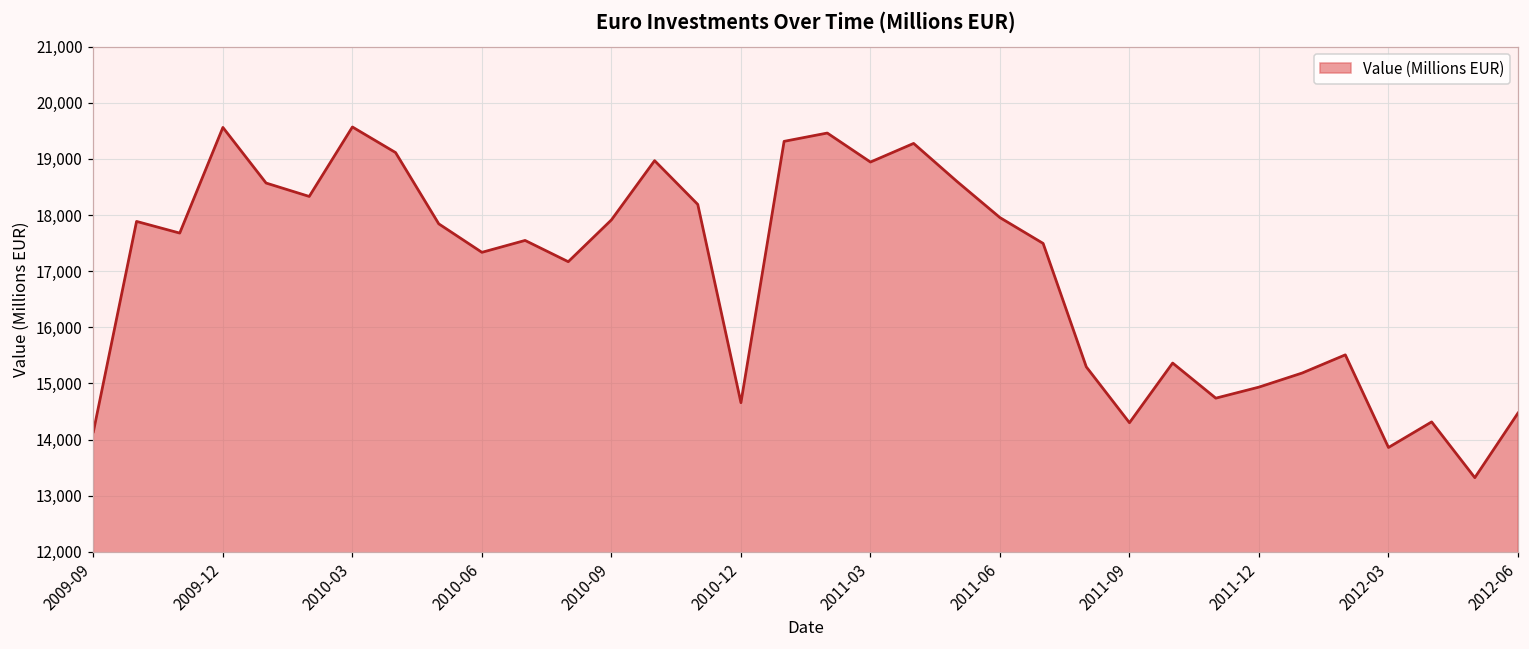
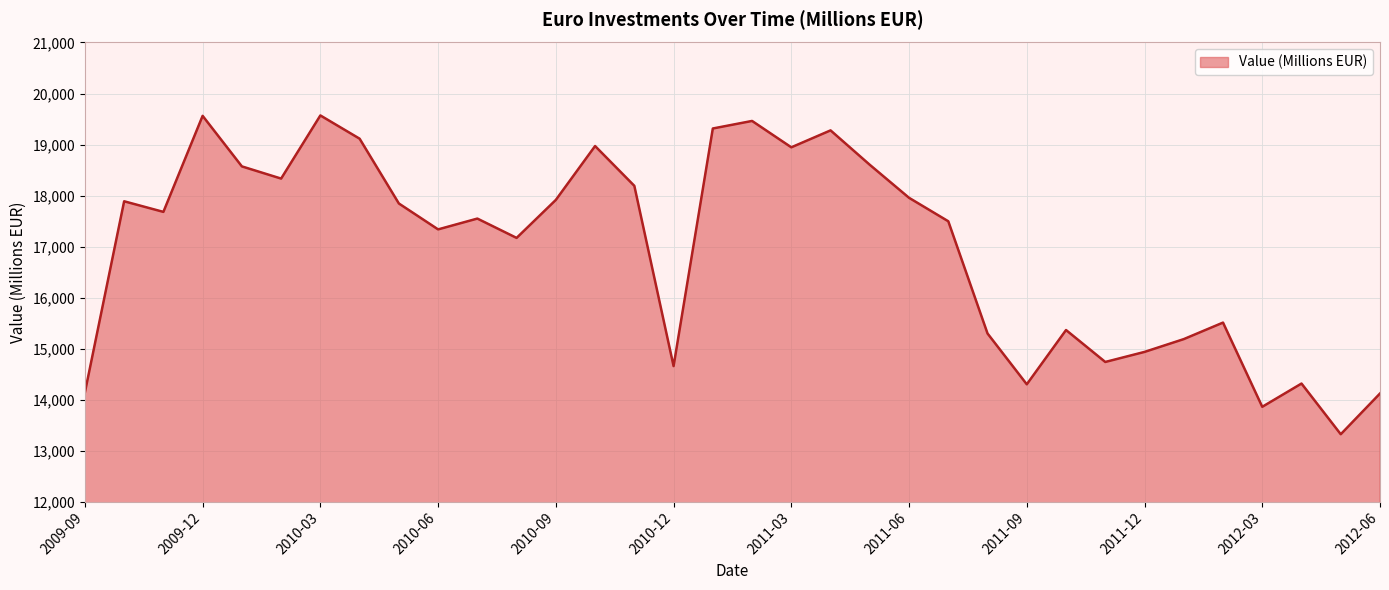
  {
    "2009-09": "14,100",
    "2009-12": "19,600",
    "2010-03": "19,600",
    "2010-06": "17,300",
    "2010-09": "17,900",
    "2010-12": "14,700",
    "2011-03": "18,900",
    "2011-06": "18,000",
    "2011-09": "14,300",
    "2011-12": "14,900",
    "2012-03": "13,900",
-   "2012-06": "14,500"
+   "2012-06": "14,100"
  }
